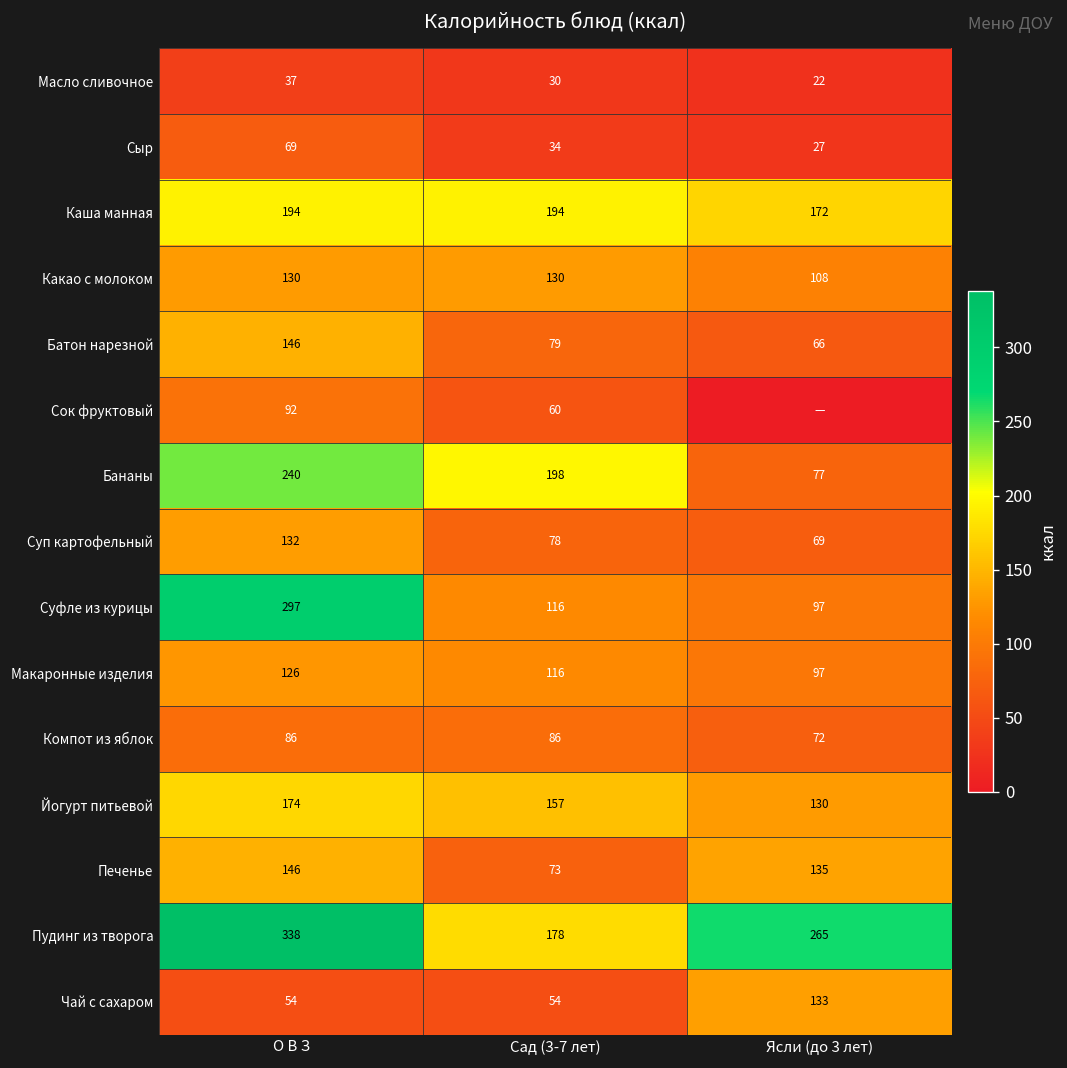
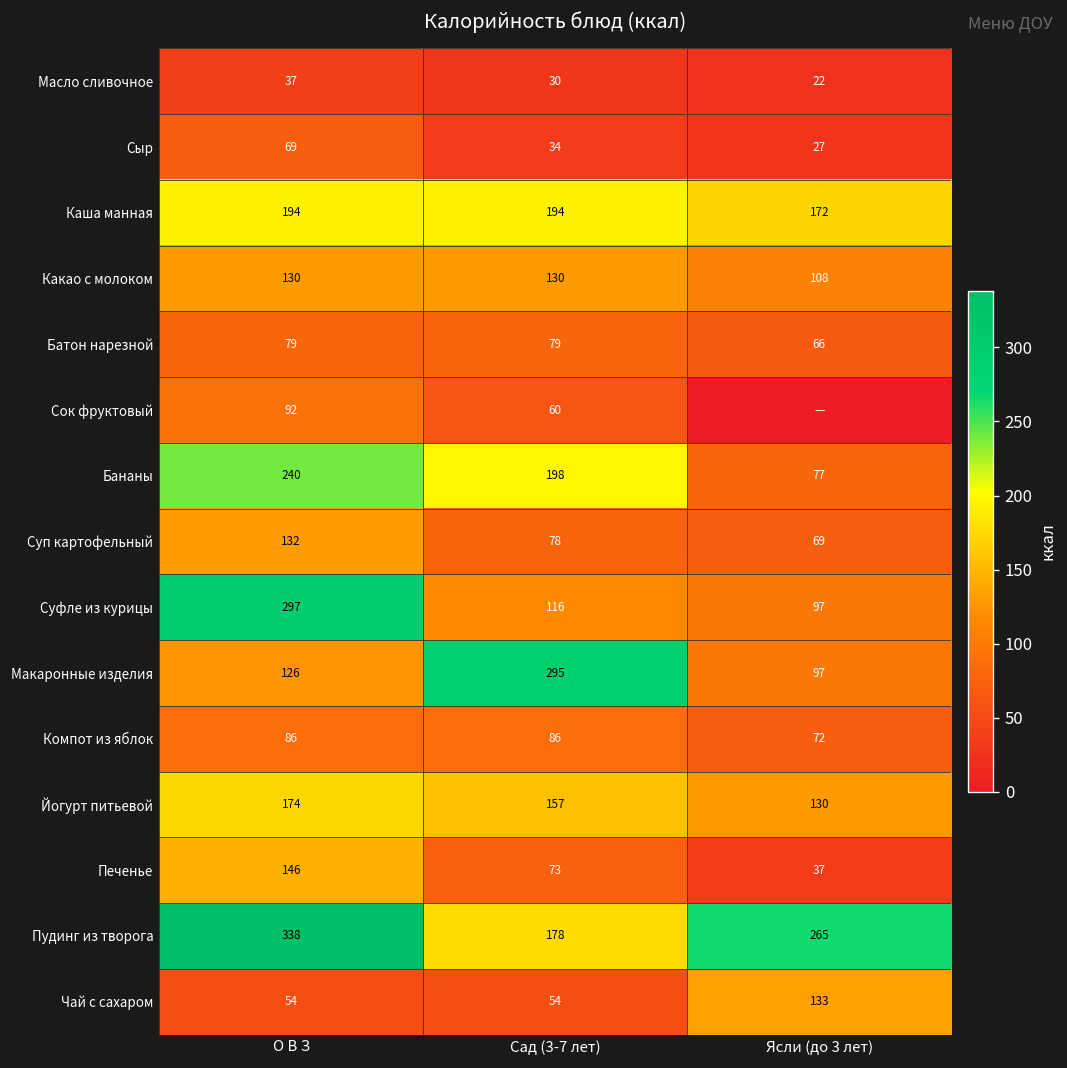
  {
    "Масло сливочное": {
      "О В З": 37,
      "Сад (3-7 лет)": 30,
      "Ясли (до 3 лет)": 22
    },
    "Сыр": {
      "О В З": 69,
      "Сад (3-7 лет)": 34,
      "Ясли (до 3 лет)": 27
    },
    "Каша манная": {
      "О В З": 194,
      "Сад (3-7 лет)": 194,
      "Ясли (до 3 лет)": 172
    },
    "Какао с молоком": {
      "О В З": 130,
      "Сад (3-7 лет)": 130,
      "Ясли (до 3 лет)": 108
    },
    "Батон нарезной": {
-     "О В З": 146,
+     "О В З": 79,
      "Сад (3-7 лет)": 79,
      "Ясли (до 3 лет)": 66
    },
    "Сок фруктовый": {
      "О В З": 92,
      "Сад (3-7 лет)": 60
    },
    "Бананы": {
      "О В З": 240,
      "Сад (3-7 лет)": 198,
      "Ясли (до 3 лет)": 77
    },
    "Суп картофельный": {
      "О В З": 132,
      "Сад (3-7 лет)": 78,
      "Ясли (до 3 лет)": 69
    },
    "Суфле из курицы": {
      "О В З": 297,
      "Сад (3-7 лет)": 116,
      "Ясли (до 3 лет)": 97
    },
    "Макаронные изделия": {
      "О В З": 126,
-     "Сад (3-7 лет)": 116,
+     "Сад (3-7 лет)": 295,
      "Ясли (до 3 лет)": 97
    },
    "Компот из яблок": {
      "О В З": 86,
      "Сад (3-7 лет)": 86,
      "Ясли (до 3 лет)": 72
    },
    "Йогурт питьевой": {
      "О В З": 174,
      "Сад (3-7 лет)": 157,
      "Ясли (до 3 лет)": 130
    },
    "Печенье": {
      "О В З": 146,
      "Сад (3-7 лет)": 73,
-     "Ясли (до 3 лет)": 135
+     "Ясли (до 3 лет)": 37
    },
    "Пудинг из творога": {
      "О В З": 338,
      "Сад (3-7 лет)": 178,
      "Ясли (до 3 лет)": 265
    },
    "Чай с сахаром": {
      "О В З": 54,
      "Сад (3-7 лет)": 54,
      "Ясли (до 3 лет)": 133
    }
  }
